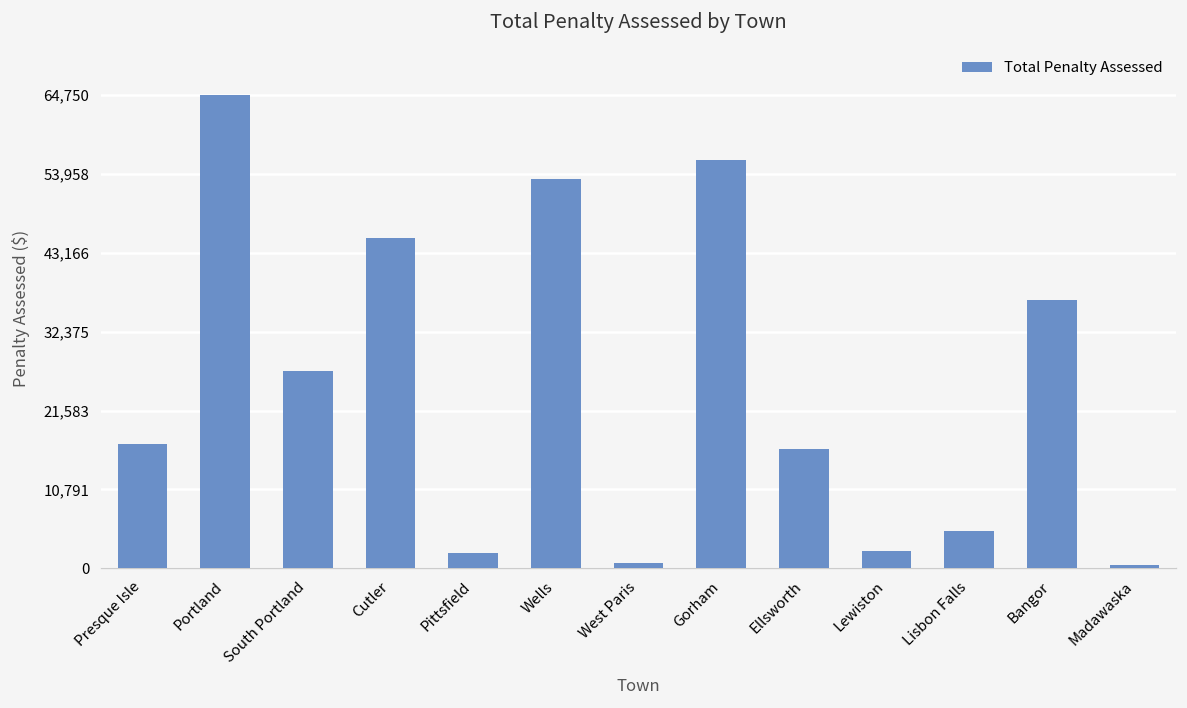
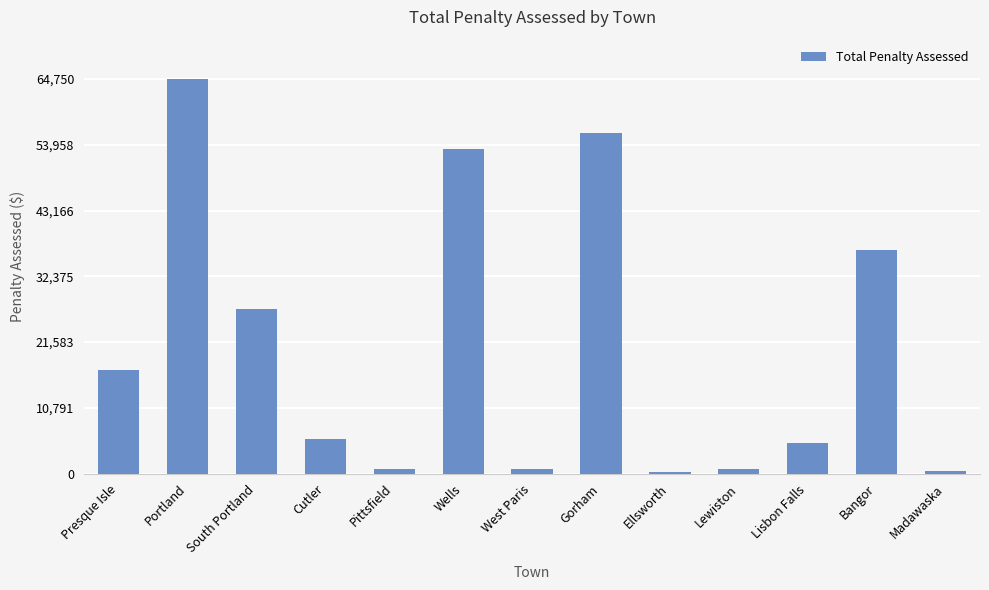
  {
    "Presque Isle": "17,000",
    "Portland": "65,000",
    "South Portland": "27,000",
-   "Cutler": "45,000",
-   "Pittsfield": "2,000",
+   "Cutler": "6,000",
+   "Pittsfield": "1,000",
    "Wells": "53,000",
    "West Paris": "1,000",
    "Gorham": "56,000",
-   "Ellsworth": "16,000",
-   "Lewiston": "2,000",
+   "Ellsworth": "0",
+   "Lewiston": "1,000",
    "Lisbon Falls": "5,000",
    "Bangor": "37,000",
    "Madawaska": "1,000"
  }
